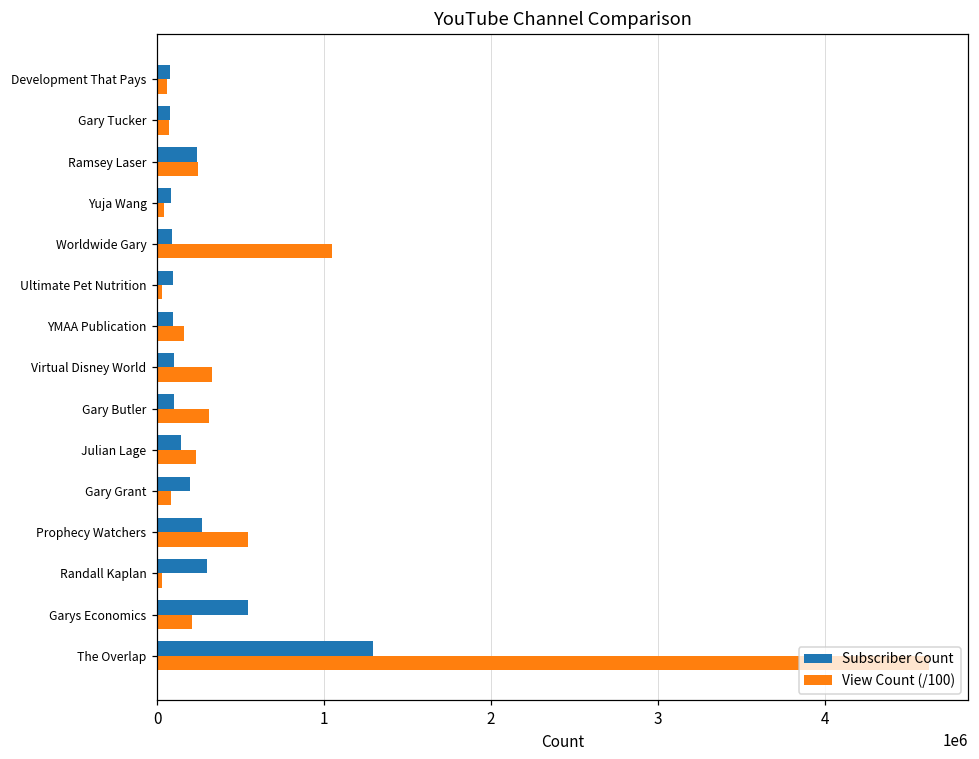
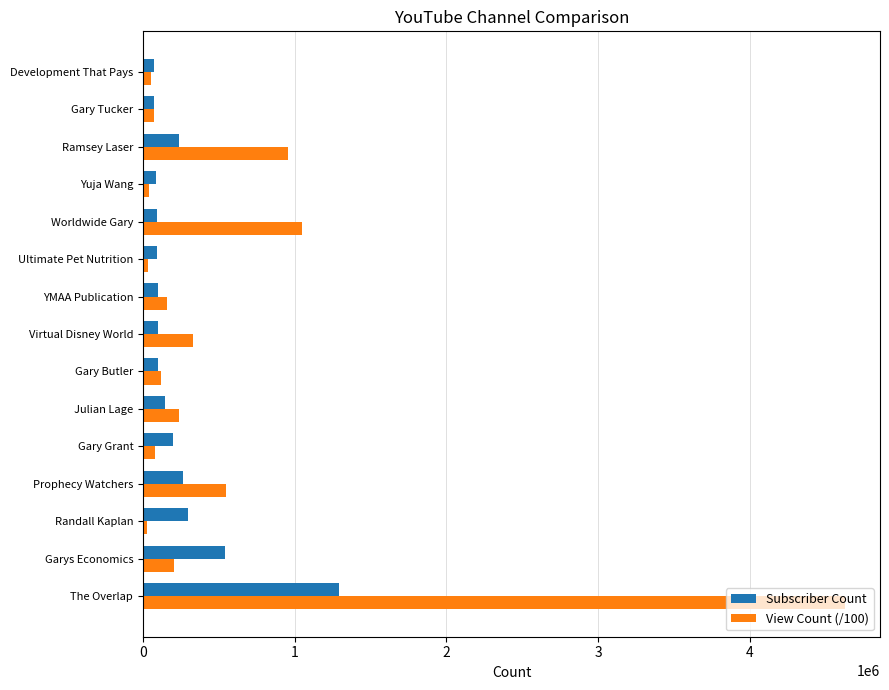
  {
    "Subscriber Count": {
      "Development That Pays": 70000,
      "Gary Tucker": 70000,
      "Ramsey Laser": 240000,
      "Yuja Wang": 80000,
      "Worldwide Gary": 90000,
      "Ultimate Pet Nutrition": 90000,
      "YMAA Publication": 100000,
      "Virtual Disney World": 100000,
      "Gary Butler": 100000,
      "Julian Lage": 150000,
      "Gary Grant": 200000,
      "Prophecy Watchers": 270000,
      "Randall Kaplan": 300000,
      "Garys Economics": 540000,
      "The Overlap": 1290000
    },
    "View Count (/100)": {
      "Development That Pays": 60000,
      "Gary Tucker": 70000,
-     "Ramsey Laser": 250000,
+     "Ramsey Laser": 950000,
      "Yuja Wang": 40000,
      "Worldwide Gary": 1050000,
      "Ultimate Pet Nutrition": 30000,
      "YMAA Publication": 160000,
      "Virtual Disney World": 330000,
-     "Gary Butler": 310000,
+     "Gary Butler": 120000,
      "Julian Lage": 230000,
      "Gary Grant": 80000,
      "Prophecy Watchers": 550000,
      "Randall Kaplan": 30000,
      "Garys Economics": 210000
    }
  }
